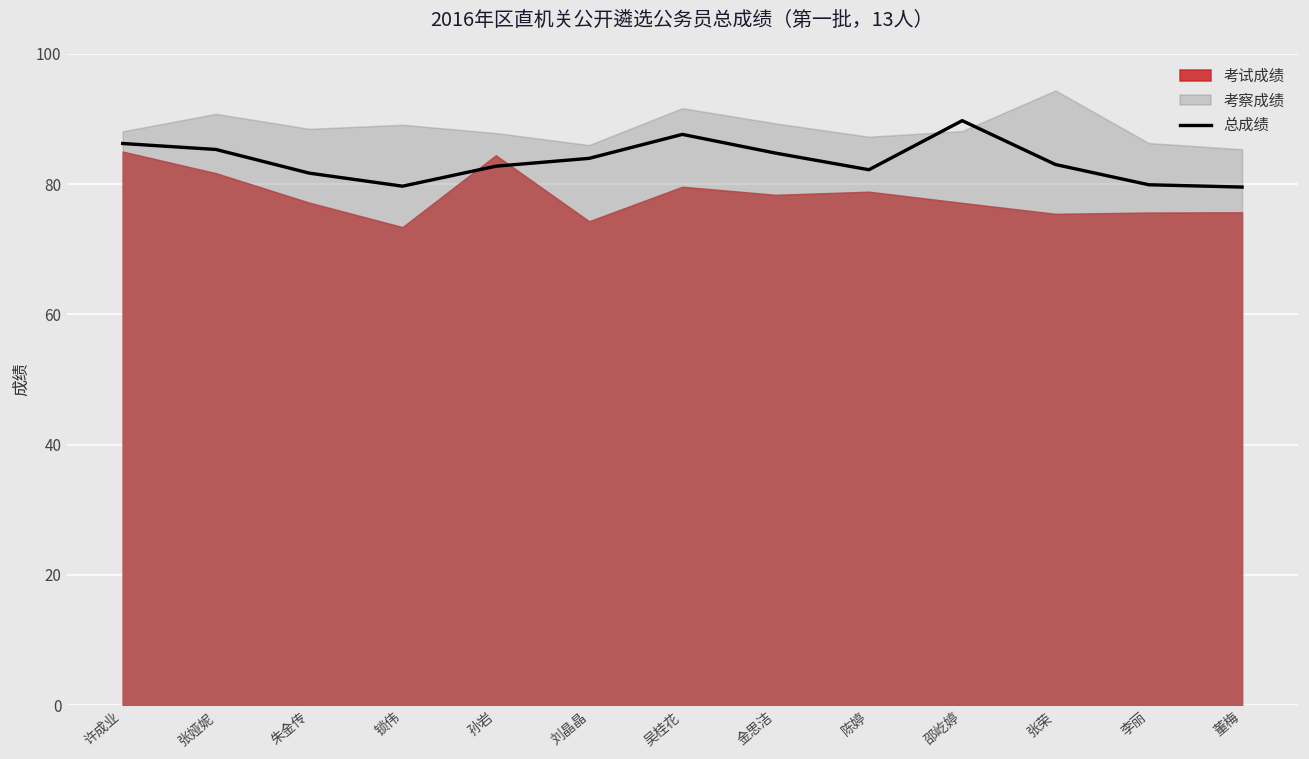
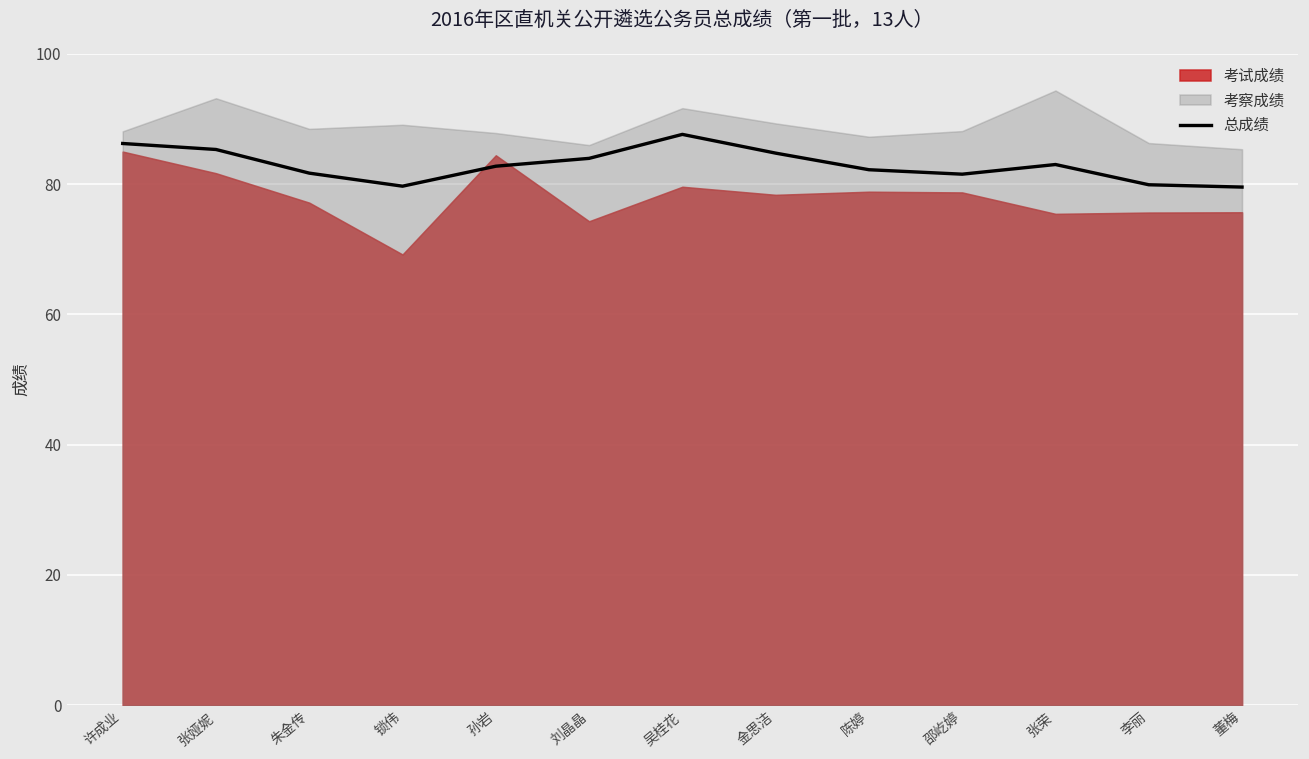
  {
    "总成绩": {
      "许成业": 86,
      "张娅妮": 85,
      "朱金传": 82,
      "锁伟": 80,
      "孙岩": 83,
      "刘晶晶": 84,
      "吴桂花": 88,
      "金思洁": 85,
      "陈婷": 82,
-     "邵屹婷": 90,
+     "邵屹婷": 82,
      "张荣": 83,
      "李丽": 80,
      "董梅": 80
    },
    "考试成绩": {
      "许成业": 85,
      "张娅妮": 82,
      "朱金传": 77,
-     "锁伟": 73,
+     "锁伟": 69,
      "孙岩": 84,
      "刘晶晶": 74,
      "吴桂花": 80,
      "金思洁": 78,
      "陈婷": 79,
-     "邵屹婷": 77,
+     "邵屹婷": 79,
      "张荣": 75,
      "李丽": 76,
      "董梅": 76
    },
    "考察成绩": {
      "许成业": 88,
-     "张娅妮": 91,
+     "张娅妮": 93,
      "朱金传": 88,
      "锁伟": 89,
      "孙岩": 88,
      "刘晶晶": 86,
      "吴桂花": 92,
      "金思洁": 89,
      "陈婷": 87,
      "邵屹婷": 88,
      "张荣": 94,
      "李丽": 86,
      "董梅": 85
    }
  }
